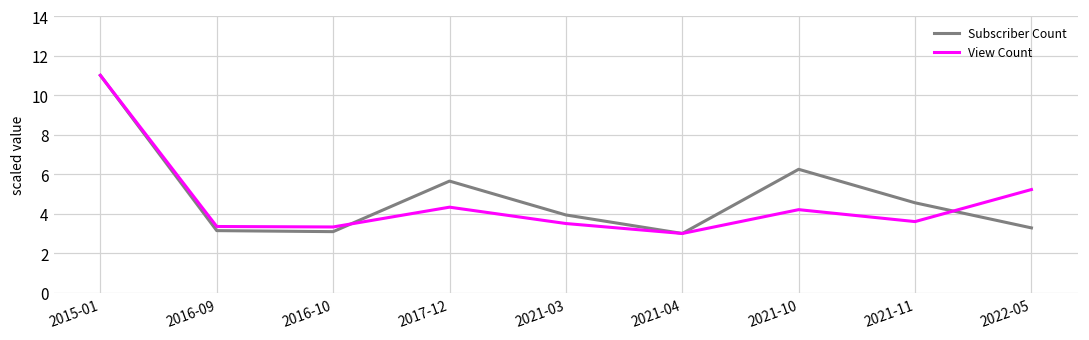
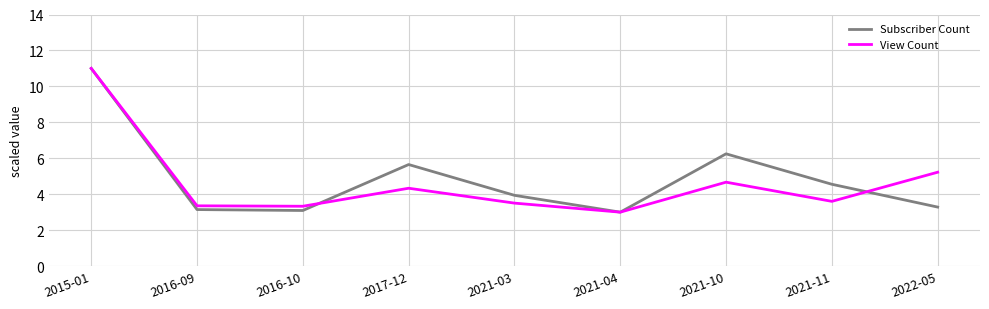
  {
    "Subscriber Count": {
      "2016-09": 3.1,
      "2016-10": 3.1,
      "2017-12": 5.6,
      "2021-03": 3.9,
      "2021-10": 6.2,
      "2021-11": 4.6,
      "2022-05": 3.3
    },
    "View Count": {
      "2016-09": 3.4,
      "2016-10": 3.3,
      "2017-12": 4.3,
      "2021-03": 3.5,
-     "2021-10": 4.2,
+     "2021-10": 4.7,
      "2021-11": 3.6,
      "2022-05": 5.2
    }
  }
